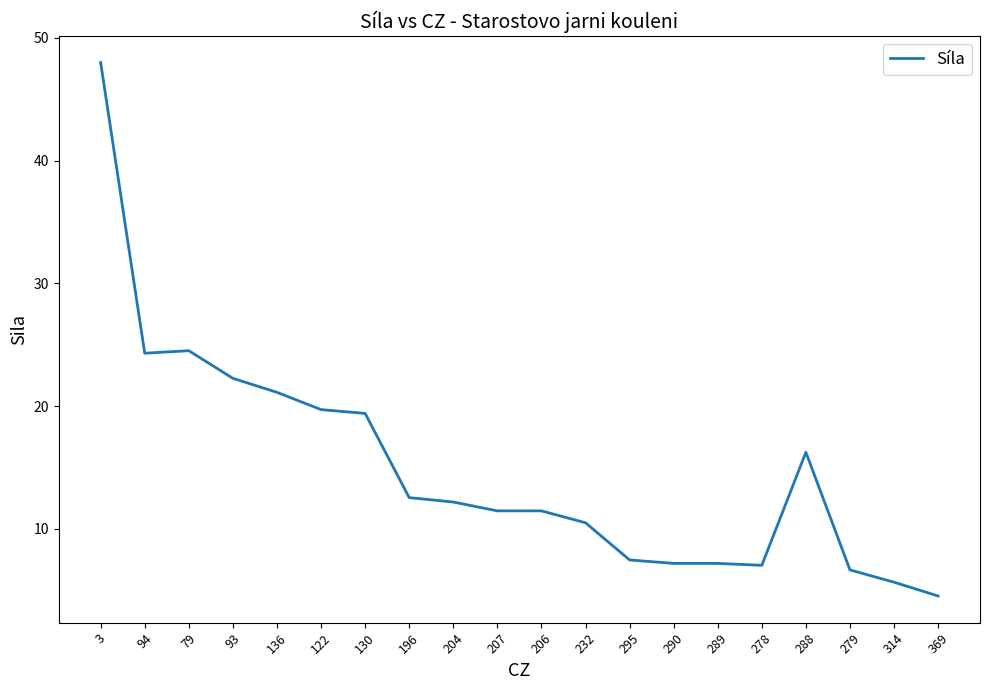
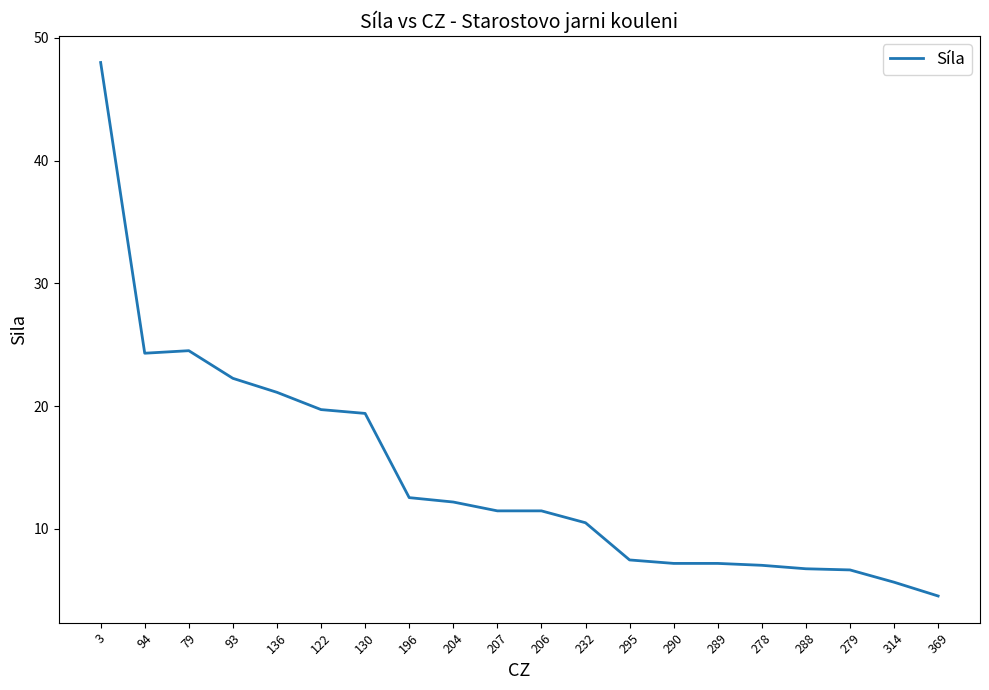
  {
    "3": 48.0,
    "94": 24.3,
    "79": 24.5,
    "93": 22.3,
    "136": 21.1,
    "122": 19.7,
    "130": 19.4,
    "196": 12.5,
    "204": 12.2,
    "207": 11.5,
    "206": 11.5,
    "232": 10.5,
    "295": 7.5,
    "290": 7.2,
    "289": 7.2,
    "278": 7.0,
-   "288": 16.2,
+   "288": 6.8,
    "279": 6.7,
    "314": 5.7,
    "369": 4.5
  }
